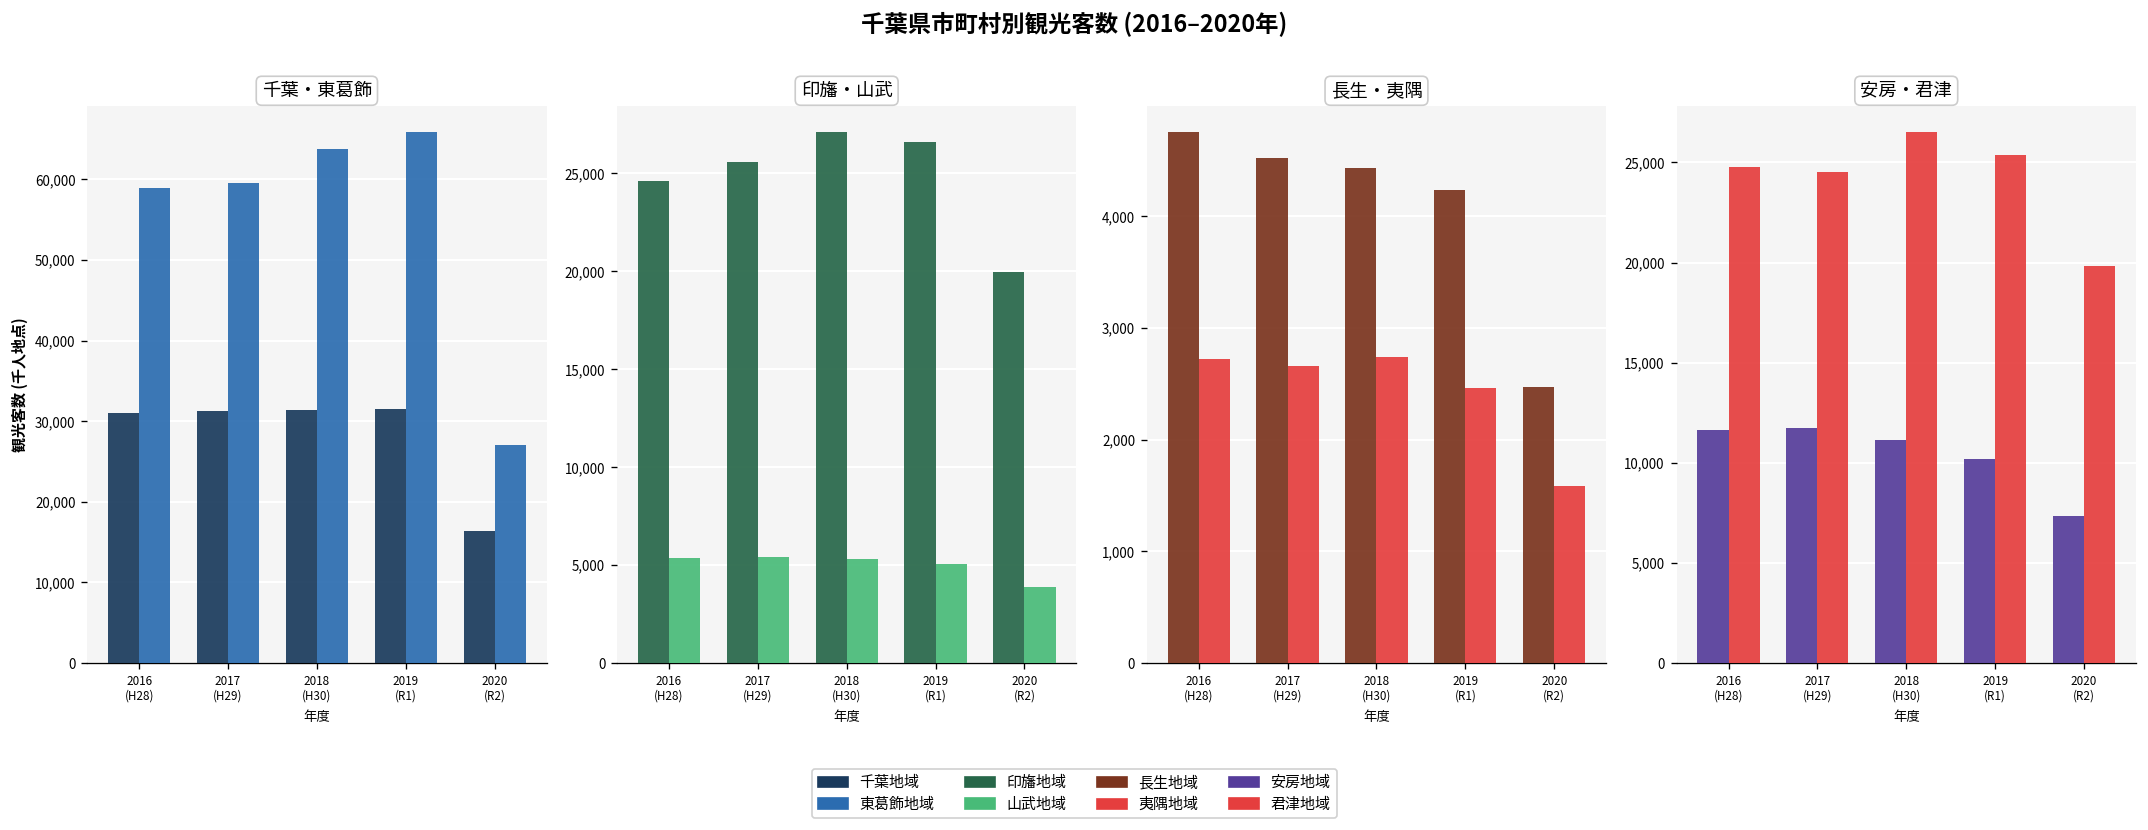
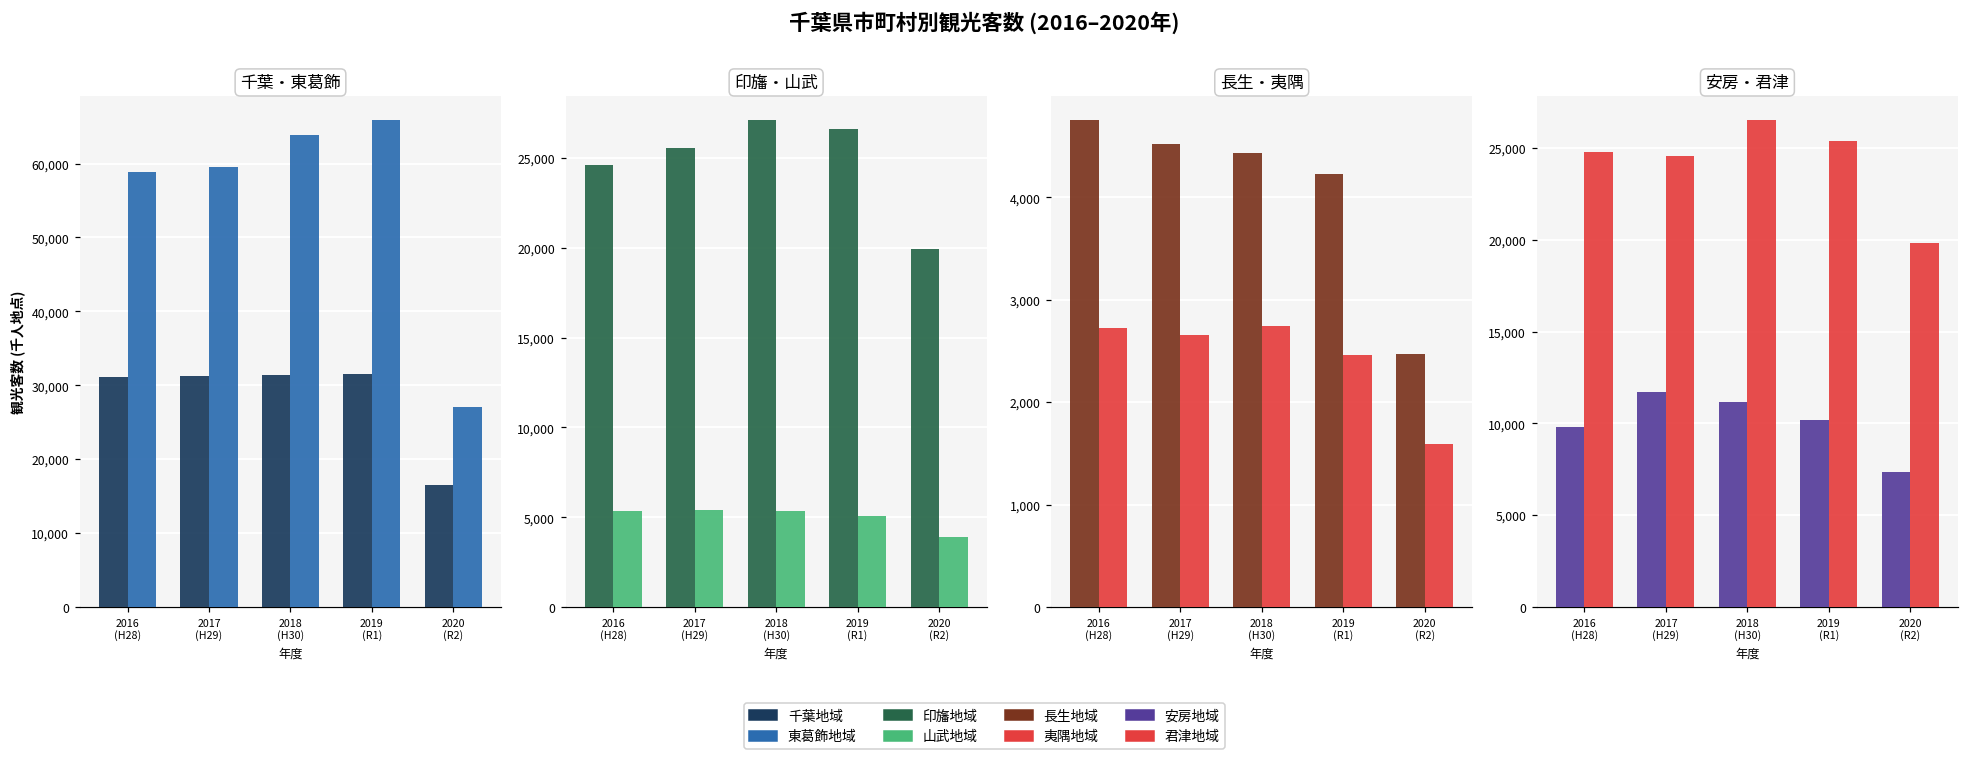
  {
    "千葉・東葛飾": {
      "千葉地域": {
        "2016 (H28)": "31,000",
        "2017 (H29)": "31,000",
        "2018 (H30)": "31,000",
        "2019 (R1)": "32,000",
        "2020 (R2)": "16,000"
      },
      "東葛飾地域": {
        "2016 (H28)": "59,000",
        "2017 (H29)": "60,000",
        "2018 (H30)": "64,000",
        "2019 (R1)": "66,000",
        "2020 (R2)": "27,000"
      }
    },
    "印旛・山武": {
      "印旛地域": {
        "2016 (H28)": "24,600",
        "2017 (H29)": "25,600",
        "2018 (H30)": "27,100",
        "2019 (R1)": "26,600",
        "2020 (R2)": "20,000"
      },
      "山武地域": {
        "2016 (H28)": "5,400",
        "2017 (H29)": "5,400",
        "2018 (H30)": "5,300",
        "2019 (R1)": "5,000",
        "2020 (R2)": "3,900"
      }
    },
    "長生・夷隅": {
      "長生地域": {
        "2016 (H28)": "4,800",
        "2017 (H29)": "4,500",
        "2018 (H30)": "4,400",
        "2019 (R1)": "4,200",
        "2020 (R2)": "2,500"
      },
      "夷隅地域": {
        "2016 (H28)": "2,700",
        "2017 (H29)": "2,700",
        "2018 (H30)": "2,700",
        "2019 (R1)": "2,500",
        "2020 (R2)": "1,600"
      }
    },
    "安房・君津": {
      "安房地域": {
-       "2016 (H28)": "11,600",
+       "2016 (H28)": "9,800",
        "2017 (H29)": "11,700",
        "2018 (H30)": "11,200",
        "2019 (R1)": "10,200",
        "2020 (R2)": "7,300"
      },
      "君津地域": {
        "2016 (H28)": "24,800",
        "2017 (H29)": "24,500",
        "2018 (H30)": "26,500",
        "2019 (R1)": "25,400",
        "2020 (R2)": "19,800"
      }
    }
  }
